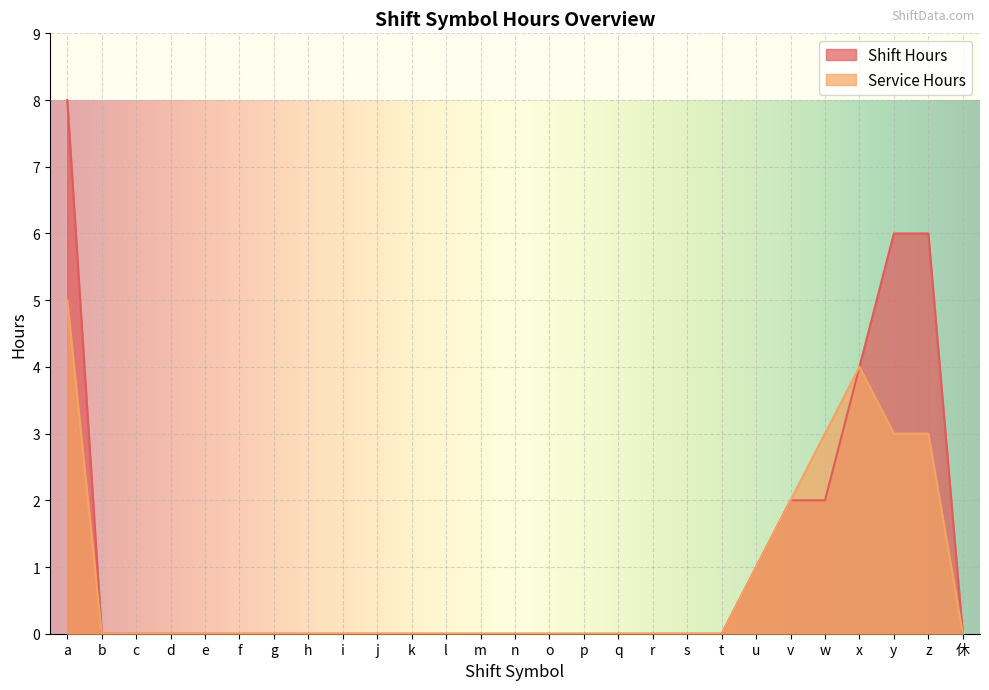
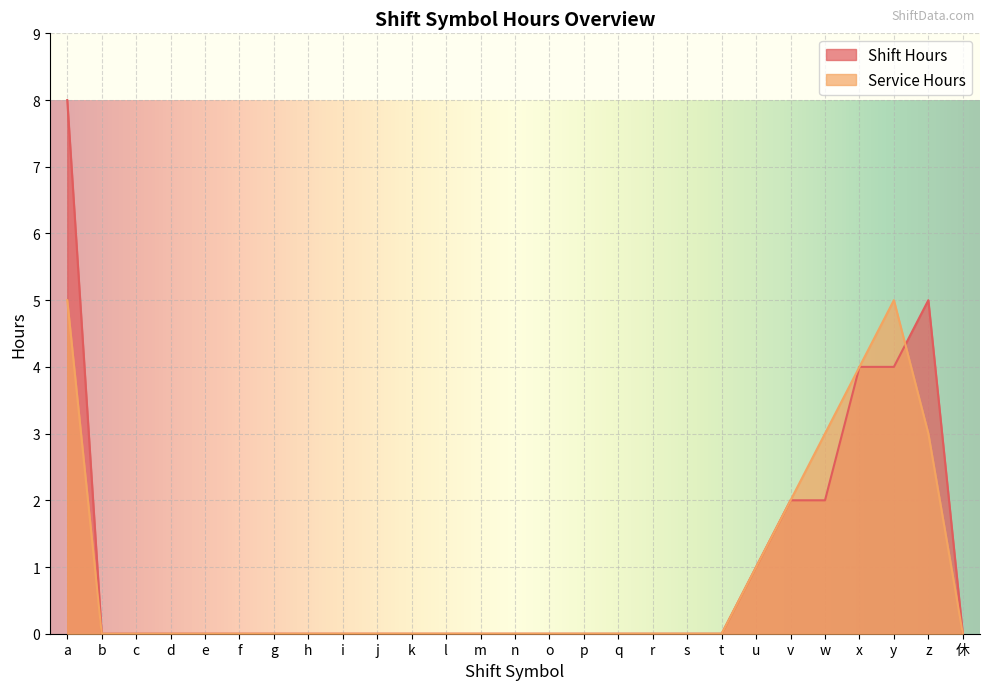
  {
    "Shift Hours": {
      "a": 8,
      "w": 2,
-     "y": 6,
-     "z": 6
+     "y": 4,
+     "z": 5
    },
    "Service Hours": {
      "a": 5,
      "w": 3,
-     "y": 3,
+     "y": 5,
      "z": 3
    }
  }
